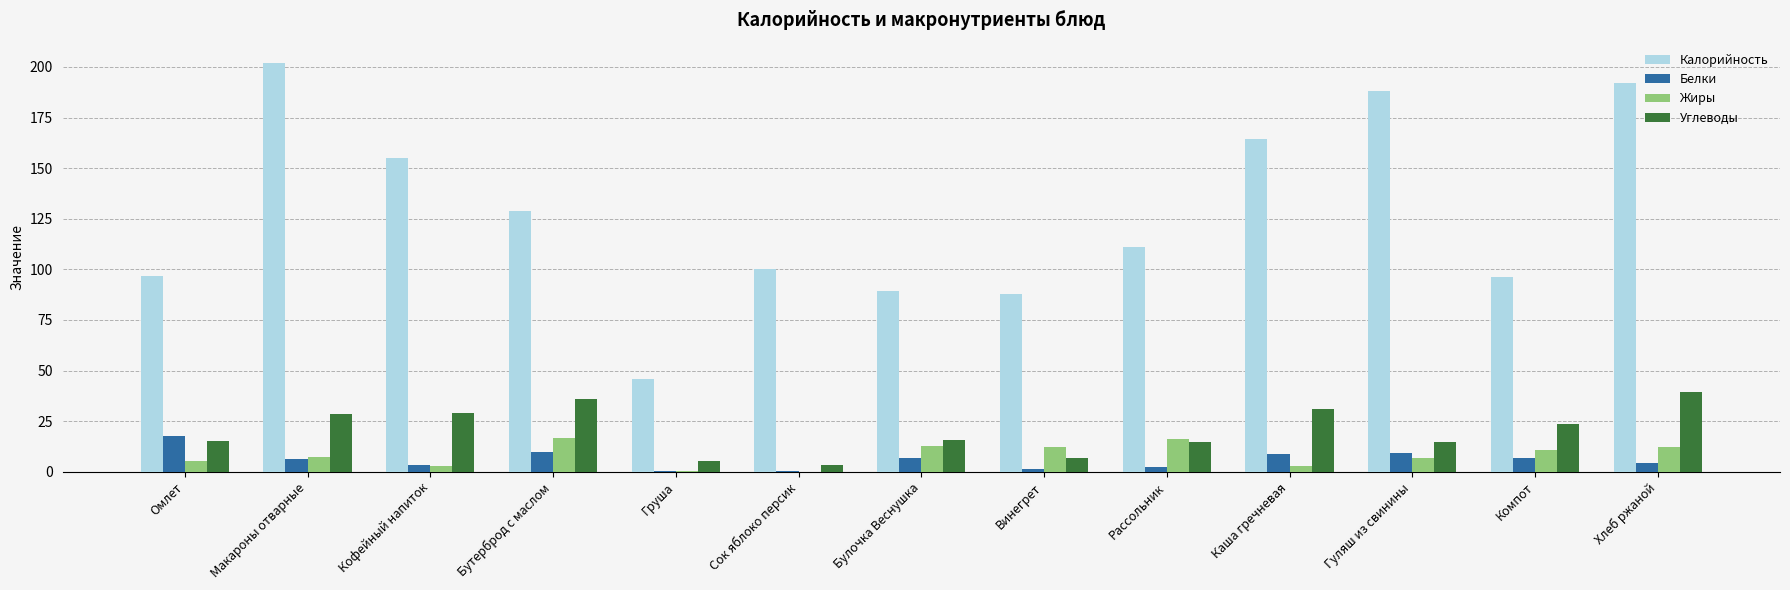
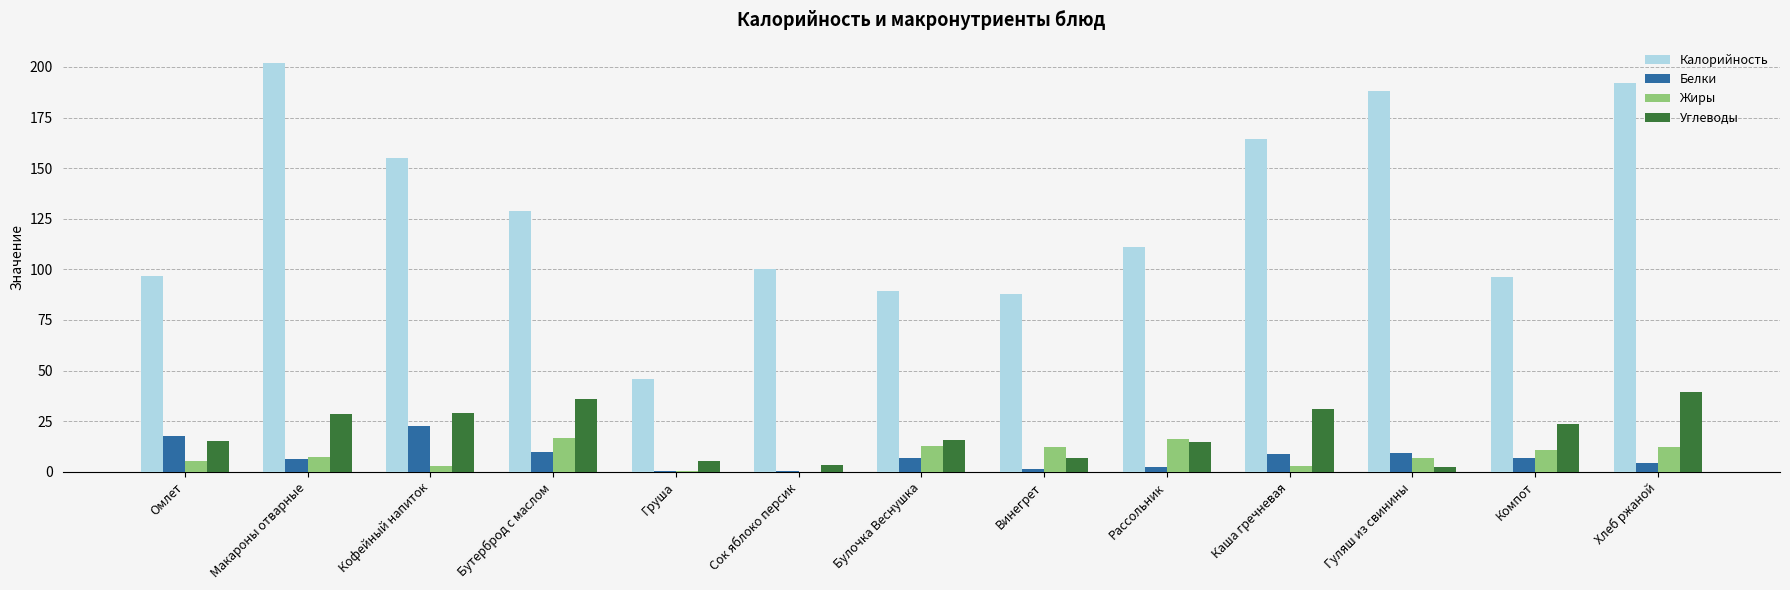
  {
    "Калорийность": {
      "Омлет": 97,
      "Макароны отварные": 202,
      "Кофейный напиток": 155,
      "Бутерброд с маслом": 129,
      "Груша": 46,
      "Сок яблоко персик": 100,
      "Булочка Веснушка": 89,
      "Винегрет": 88,
      "Рассольник": 111,
      "Каша гречневая": 164,
      "Гуляш из свинины": 188,
      "Компот": 96,
      "Хлеб ржаной": 192
    },
    "Белки": {
      "Омлет": 18,
      "Макароны отварные": 6,
-     "Кофейный напиток": 4,
+     "Кофейный напиток": 23,
      "Бутерброд с маслом": 10,
      "Булочка Веснушка": 7,
      "Винегрет": 2,
      "Рассольник": 2,
      "Каша гречневая": 9,
      "Гуляш из свинины": 9,
      "Компот": 7,
      "Хлеб ржаной": 4
    },
    "Жиры": {
      "Омлет": 5,
      "Макароны отварные": 8,
      "Кофейный напиток": 3,
      "Бутерброд с маслом": 17,
      "Сок яблоко персик": 0,
      "Булочка Веснушка": 13,
      "Винегрет": 12,
      "Рассольник": 16,
      "Каша гречневая": 3,
      "Гуляш из свинины": 7,
      "Компот": 11,
      "Хлеб ржаной": 12
    },
    "Углеводы": {
      "Омлет": 15,
      "Макароны отварные": 29,
      "Кофейный напиток": 29,
      "Бутерброд с маслом": 36,
      "Груша": 5,
      "Сок яблоко персик": 4,
      "Булочка Веснушка": 16,
      "Винегрет": 7,
      "Рассольник": 15,
      "Каша гречневая": 31,
-     "Гуляш из свинины": 15,
+     "Гуляш из свинины": 2,
      "Компот": 24,
      "Хлеб ржаной": 40
    }
  }
